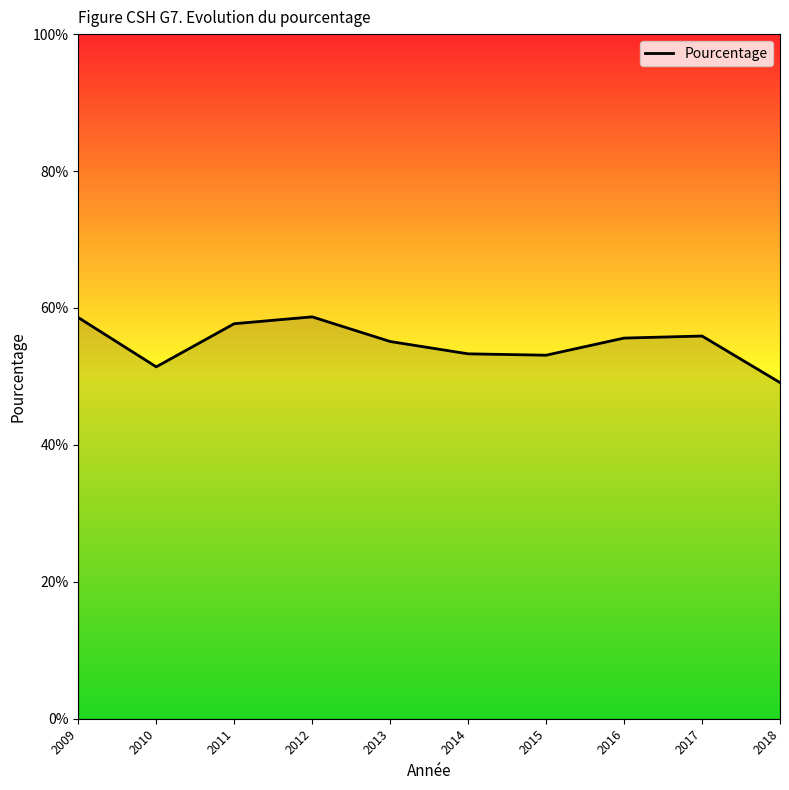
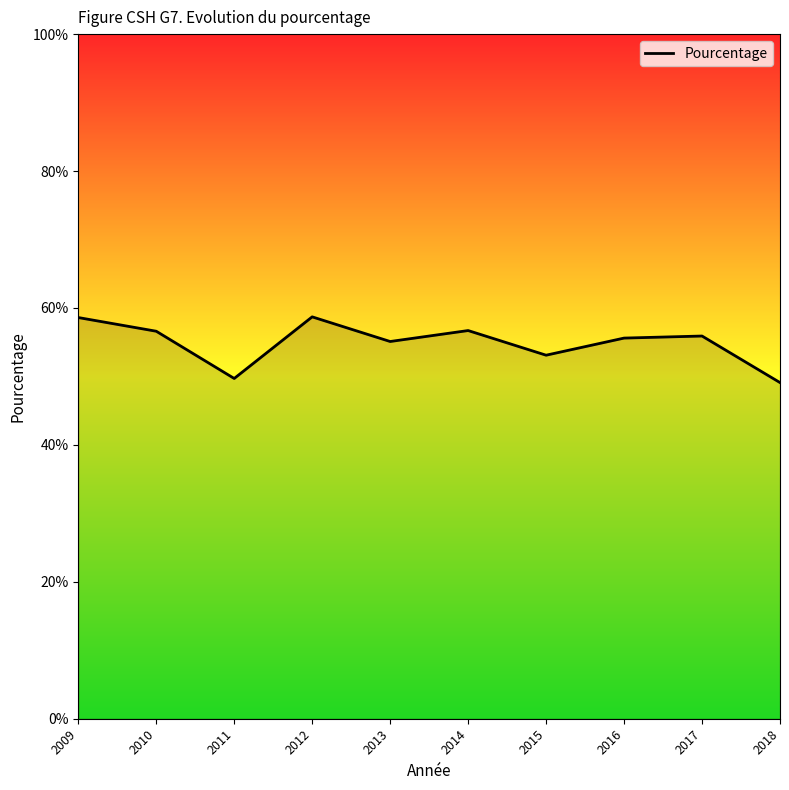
  {
    "2009": "59%",
-   "2010": "51%",
-   "2011": "58%",
+   "2010": "57%",
+   "2011": "50%",
    "2012": "59%",
    "2013": "55%",
-   "2014": "53%",
+   "2014": "57%",
    "2015": "53%",
    "2016": "56%",
    "2017": "56%",
    "2018": "49%"
  }
